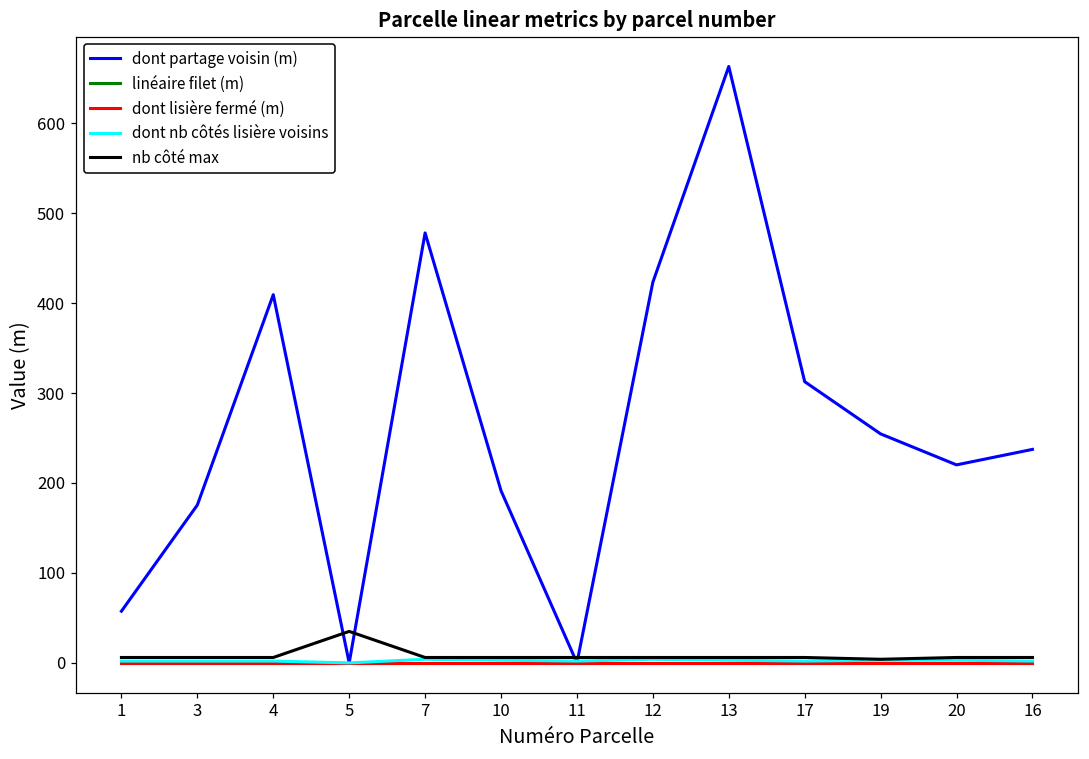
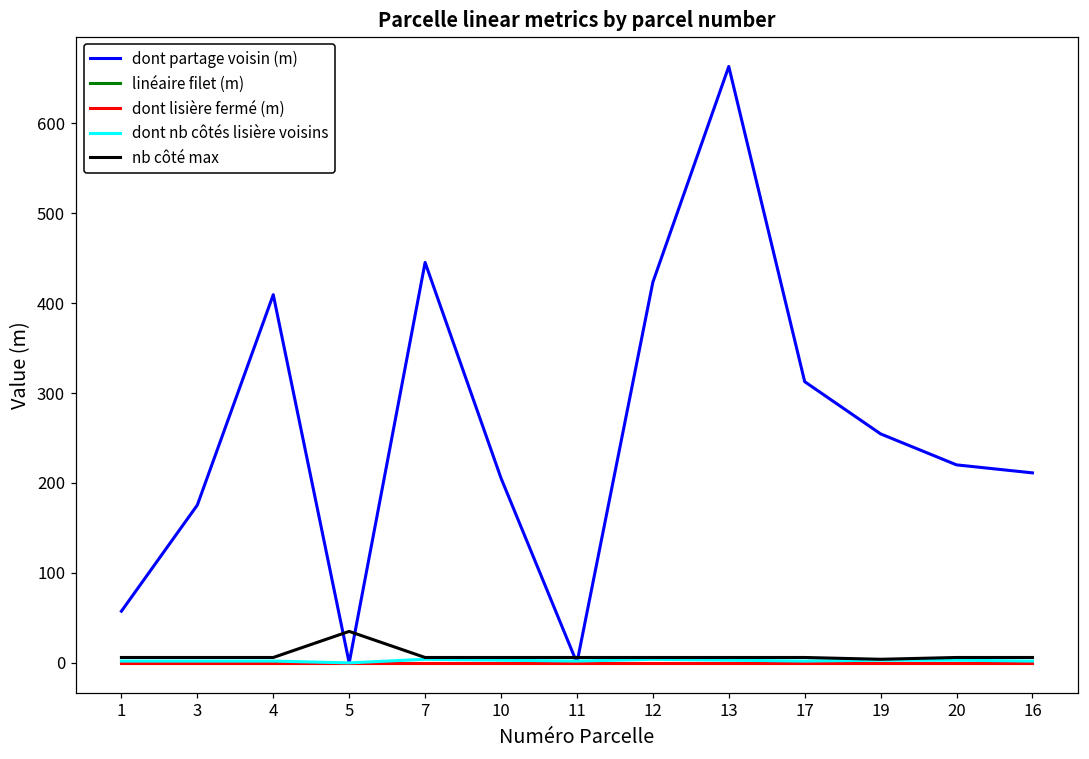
  {
    "dont partage voisin (m)": {
      "1": 60,
      "3": 180,
      "4": 410,
-     "7": 480,
-     "10": 190,
+     "7": 450,
+     "10": 210,
      "12": 420,
      "13": 660,
      "17": 310,
      "19": 250,
      "20": 220,
-     "16": 240
+     "16": 210
    },
    "dont lisière fermé (m)": {
      "7": 0,
      "12": 0
    },
    "nb côté max": {
      "1": 10,
      "3": 10,
      "4": 10,
      "5": 40,
      "11": 10,
      "17": 10,
      "16": 10
    }
  }
